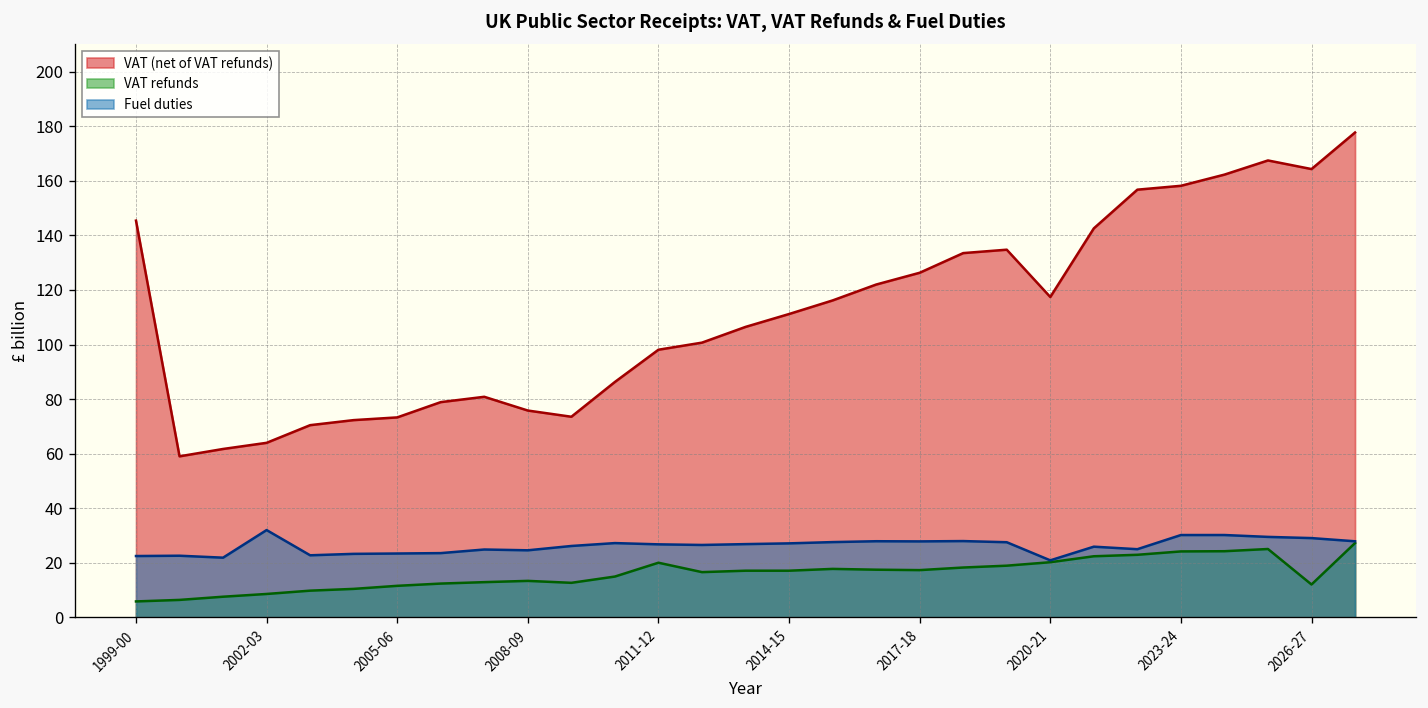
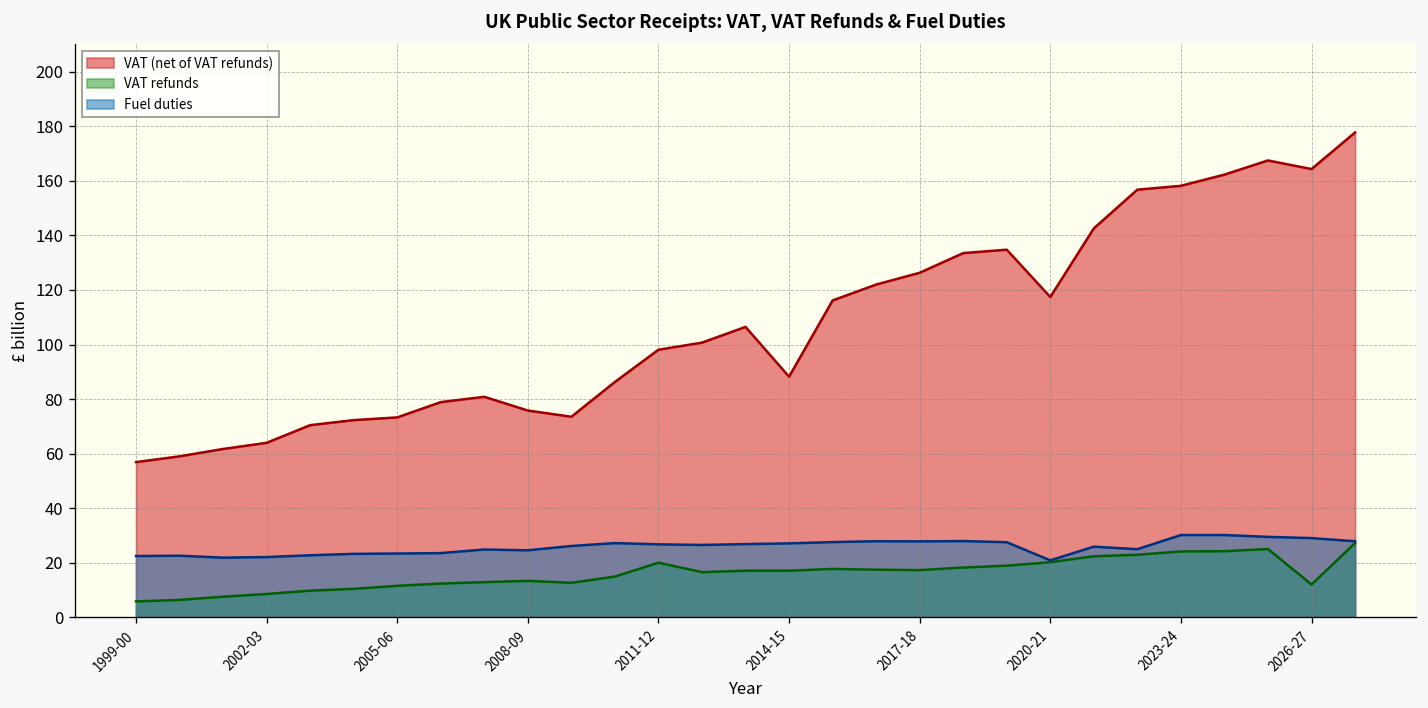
  {
    "VAT (net of VAT refunds)": {
-     "1999-00": 145,
+     "1999-00": 57,
      "2002-03": 64,
      "2005-06": 73,
      "2008-09": 76,
      "2011-12": 98,
-     "2014-15": 111,
+     "2014-15": 88,
      "2017-18": 126,
      "2020-21": 117,
      "2023-24": 158,
      "2026-27": 164
    },
    "VAT refunds": {
      "1999-00": 6,
      "2002-03": 9,
      "2005-06": 12,
      "2008-09": 13,
      "2011-12": 20,
      "2014-15": 17,
      "2017-18": 17,
      "2023-24": 24,
      "2026-27": 12
    },
    "Fuel duties": {
      "1999-00": 23,
-     "2002-03": 32,
+     "2002-03": 22,
      "2005-06": 23,
      "2008-09": 25,
      "2011-12": 27,
      "2014-15": 27,
      "2017-18": 28,
      "2023-24": 30,
      "2026-27": 29
    }
  }
